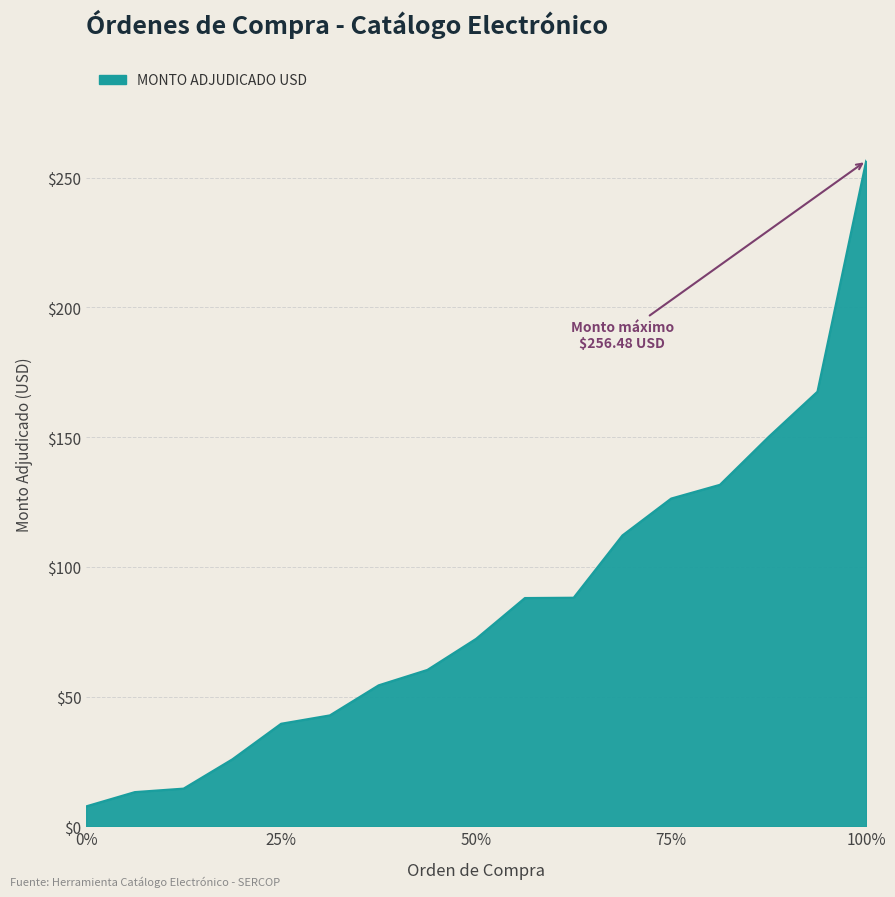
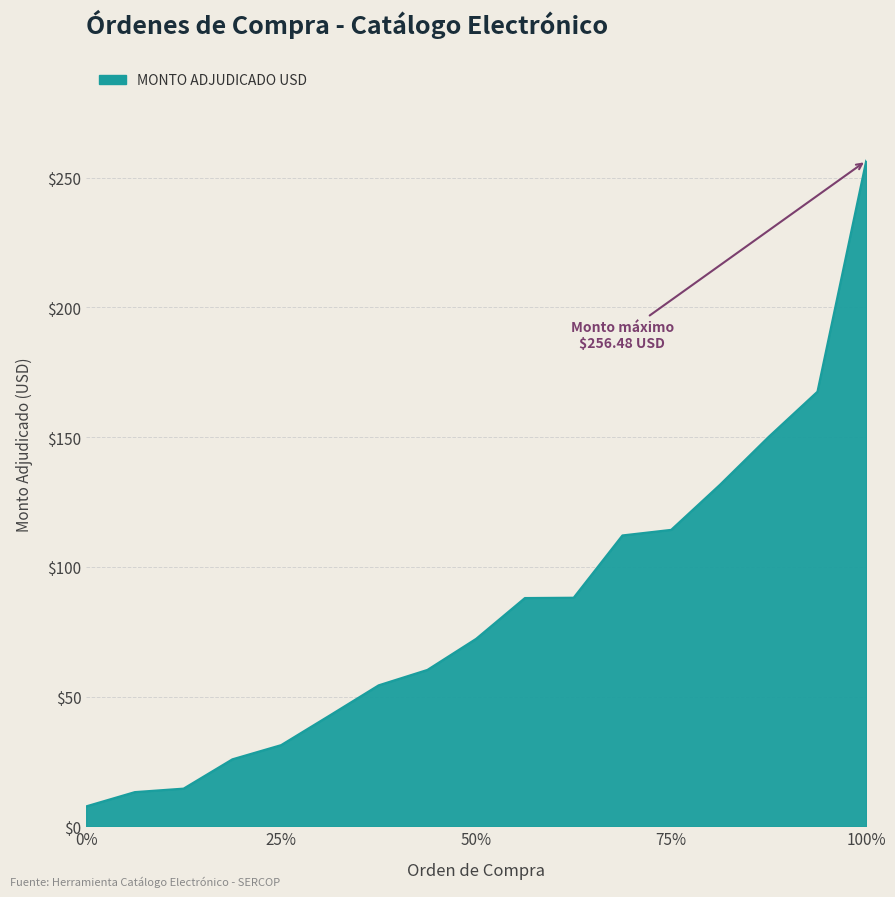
  {
    "0%": "$8",
-   "25%": "$40",
+   "25%": "$31",
    "50%": "$72",
-   "75%": "$126"
+   "75%": "$114"
  }
